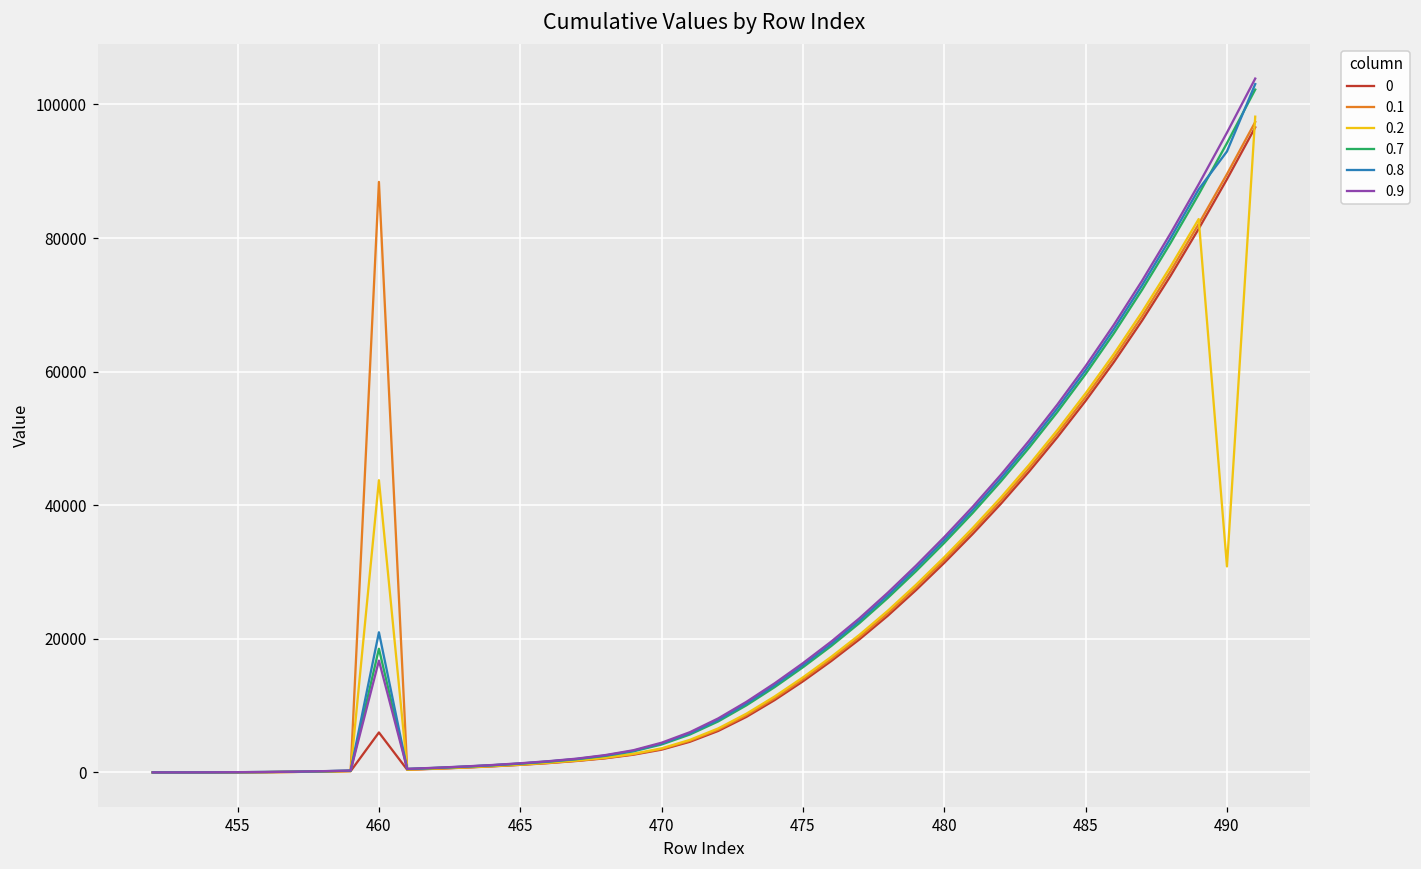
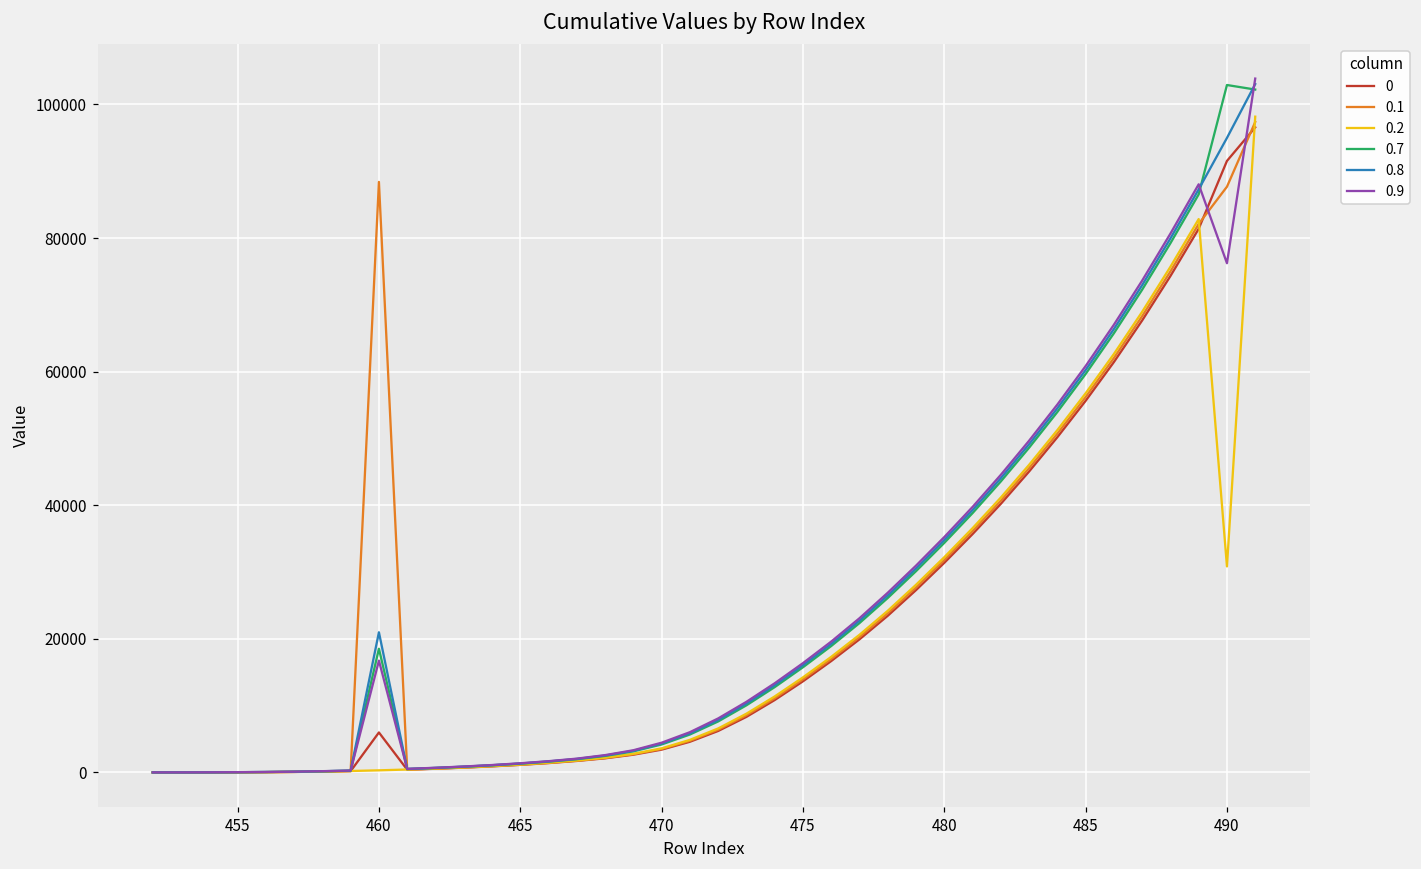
  {
    "0": {
      "460": 6000,
      "480": 31000,
      "485": 56000,
-     "490": 89000
+     "490": 92000
    },
    "0.1": {
      "460": 88000,
      "480": 32000,
      "485": 56000,
-     "490": 90000
+     "490": 88000
    },
    "0.2": {
-     "460": 44000,
+     "460": 0,
      "480": 32000,
      "485": 57000,
      "490": 31000
    },
    "0.7": {
      "460": 19000,
      "480": 34000,
      "485": 60000,
-     "490": 94000
+     "490": 103000
    },
    "0.8": {
      "460": 21000,
      "480": 35000,
      "485": 60000,
-     "490": 93000
+     "490": 95000
    },
    "0.9": {
      "460": 17000,
      "480": 35000,
      "485": 61000,
-     "490": 96000
+     "490": 76000
    }
  }
